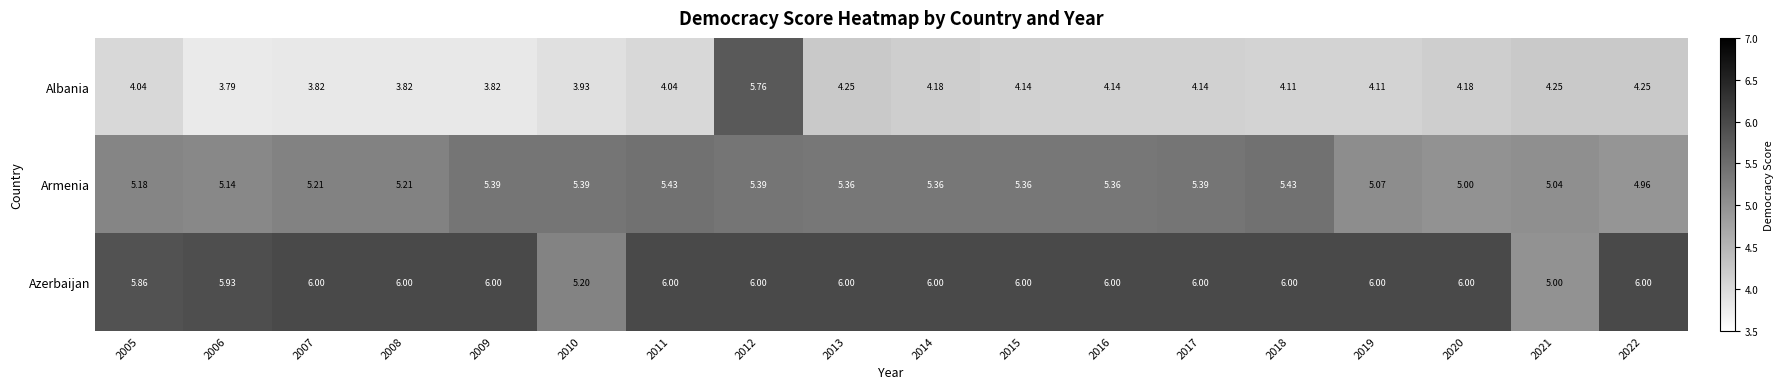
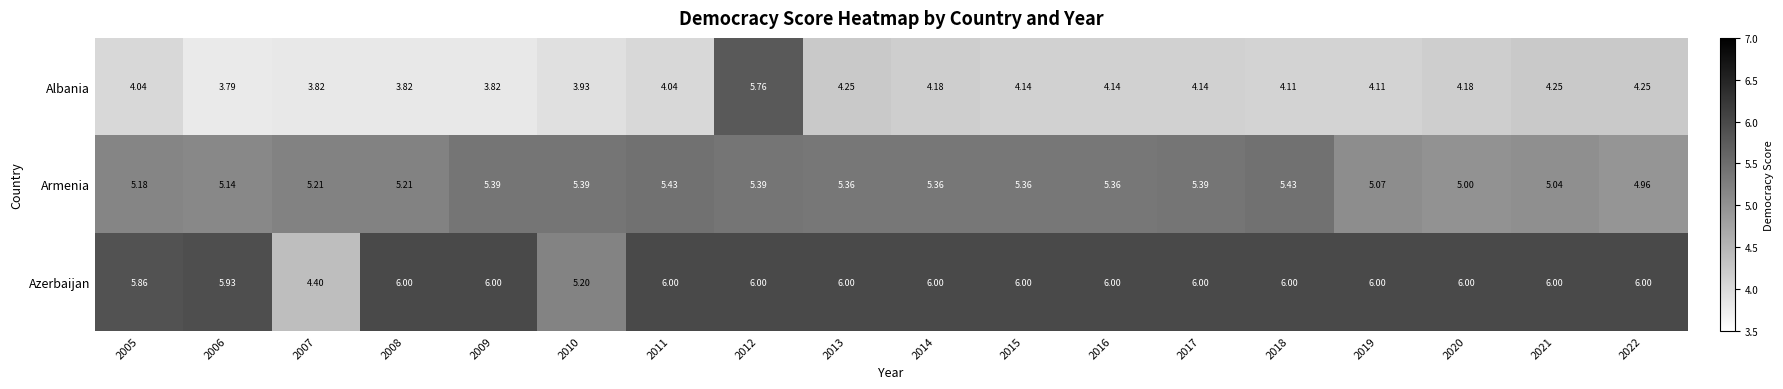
  {
    "Albania": {
      "2005": 4.04,
      "2006": 3.79,
      "2007": 3.82,
      "2008": 3.82,
      "2009": 3.82,
      "2010": 3.93,
      "2011": 4.04,
      "2012": 5.76,
      "2013": 4.25,
      "2014": 4.18,
      "2015": 4.14,
      "2016": 4.14,
      "2017": 4.14,
      "2018": 4.11,
      "2019": 4.11,
      "2020": 4.18,
      "2021": 4.25,
      "2022": 4.25
    },
    "Armenia": {
      "2005": 5.18,
      "2006": 5.14,
      "2007": 5.21,
      "2008": 5.21,
      "2009": 5.39,
      "2010": 5.39,
      "2011": 5.43,
      "2012": 5.39,
      "2013": 5.36,
      "2014": 5.36,
      "2015": 5.36,
      "2016": 5.36,
      "2017": 5.39,
      "2018": 5.43,
      "2019": 5.07,
      "2020": 5.00,
      "2021": 5.04,
      "2022": 4.96
    },
    "Azerbaijan": {
      "2005": 5.86,
      "2006": 5.93,
-     "2007": 6.00,
+     "2007": 4.40,
      "2008": 6.00,
      "2009": 6.00,
      "2010": 5.20,
      "2011": 6.00,
      "2012": 6.00,
      "2013": 6.00,
      "2014": 6.00,
      "2015": 6.00,
      "2016": 6.00,
      "2017": 6.00,
      "2018": 6.00,
      "2019": 6.00,
      "2020": 6.00,
-     "2021": 5.00,
+     "2021": 6.00,
      "2022": 6.00
    }
  }
